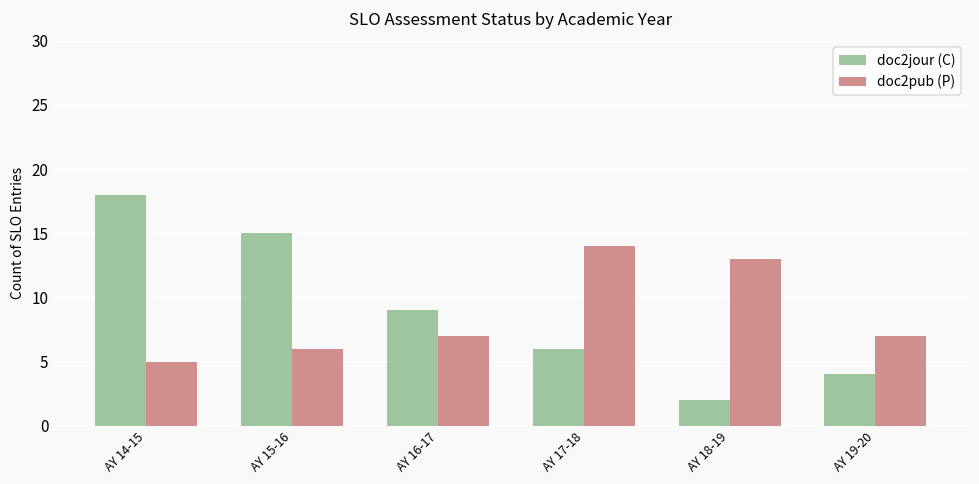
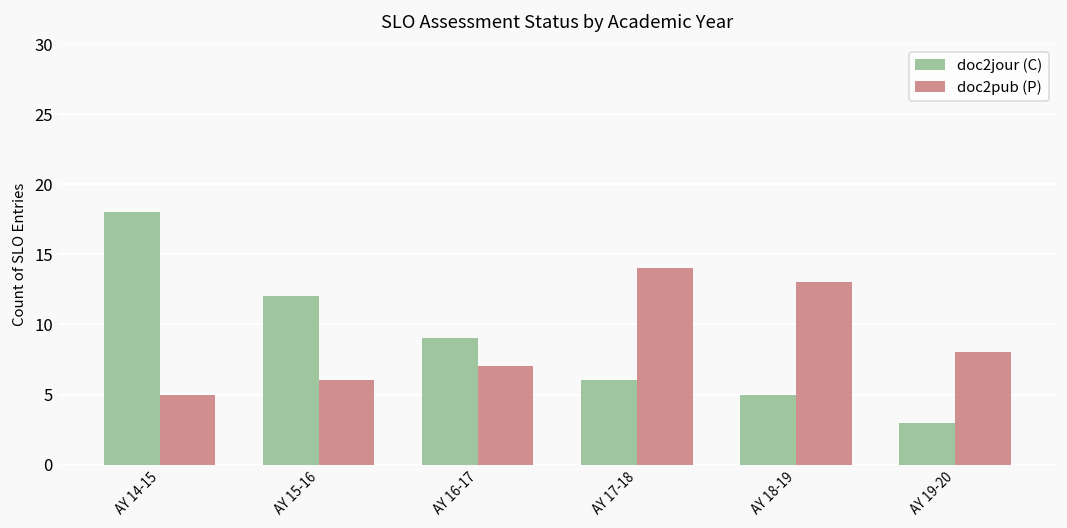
  {
    "doc2jour (C)": {
      "AY 14-15": 18,
-     "AY 15-16": 15,
+     "AY 15-16": 12,
      "AY 16-17": 9,
      "AY 17-18": 6,
-     "AY 18-19": 2,
-     "AY 19-20": 4
+     "AY 18-19": 5,
+     "AY 19-20": 3
    },
    "doc2pub (P)": {
      "AY 14-15": 5,
      "AY 15-16": 6,
      "AY 16-17": 7,
      "AY 17-18": 14,
      "AY 18-19": 13,
-     "AY 19-20": 7
+     "AY 19-20": 8
    }
  }
